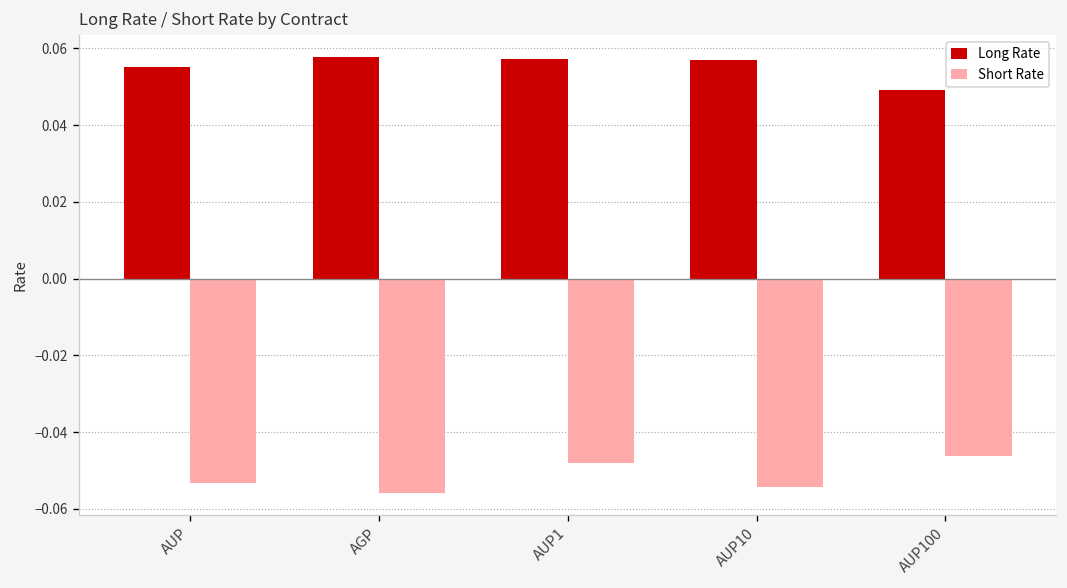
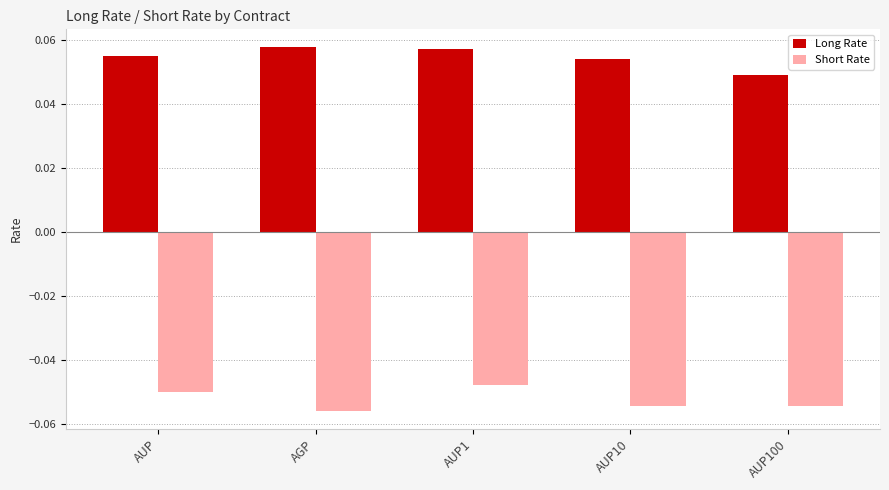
  {
    "Long Rate": {
      "AUP": 0.055,
      "AGP": 0.058,
      "AUP1": 0.057,
-     "AUP10": 0.057,
+     "AUP10": 0.054,
      "AUP100": 0.049
    },
    "Short Rate": {
-     "AUP": -0.053,
+     "AUP": -0.050,
      "AGP": -0.056,
      "AUP1": -0.048,
      "AUP10": -0.054,
-     "AUP100": -0.046
+     "AUP100": -0.054
    }
  }
